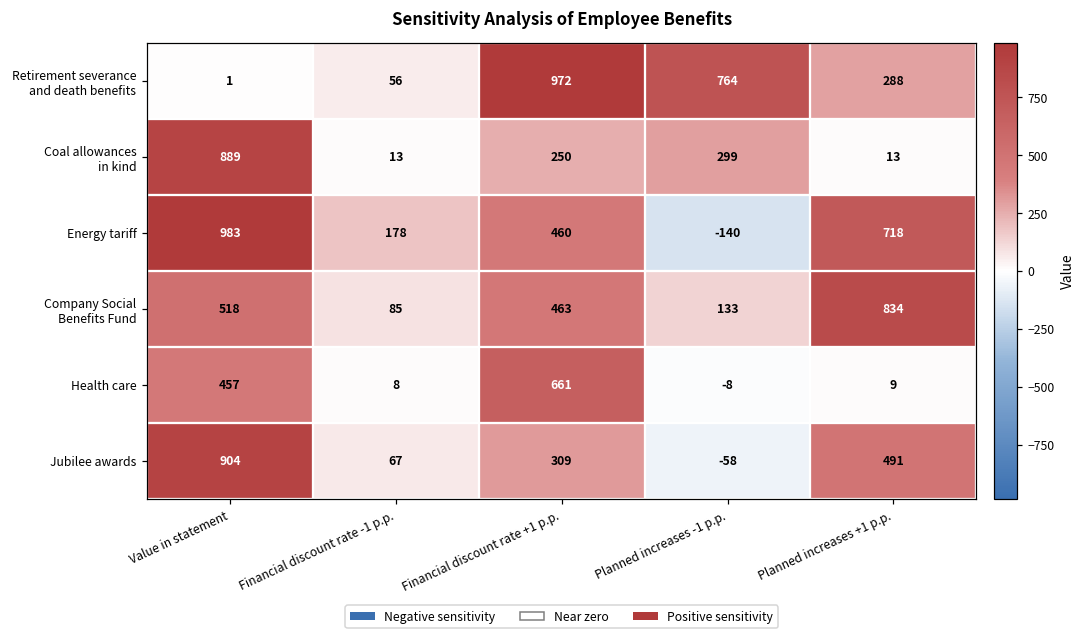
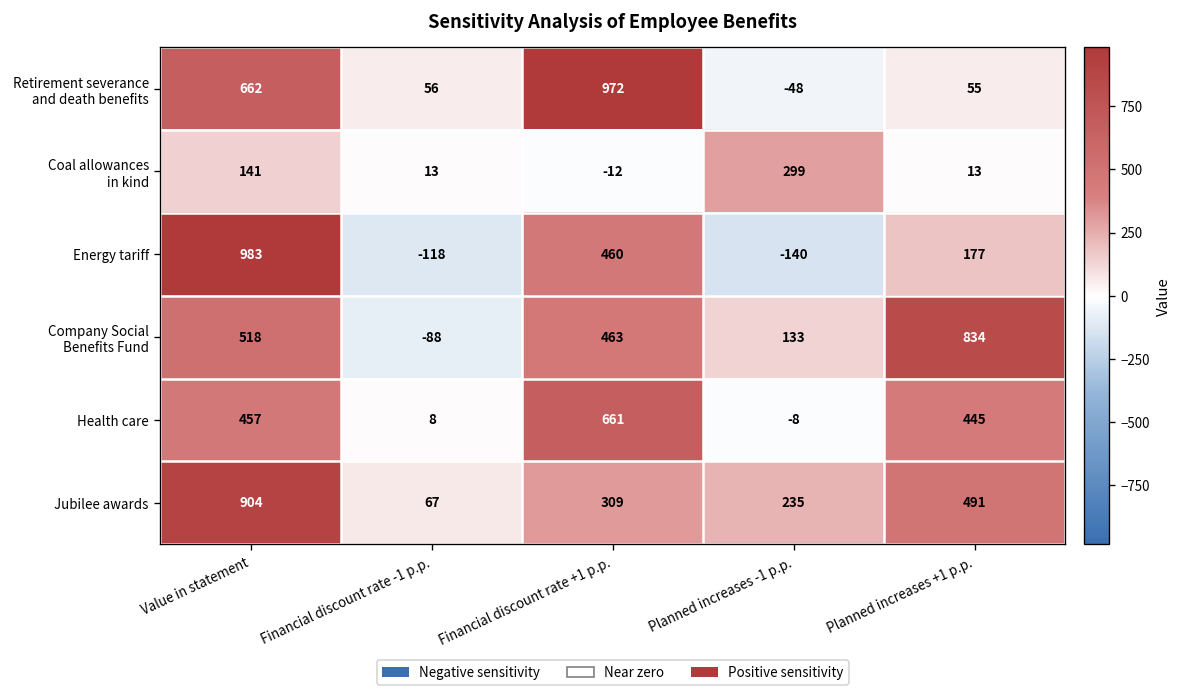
  {
    "Retirement severance and death benefits": {
-     "Value in statement": 1,
+     "Value in statement": 662,
      "Financial discount rate -1 p.p.": 56,
      "Financial discount rate +1 p.p.": 972,
-     "Planned increases -1 p.p.": 764,
-     "Planned increases +1 p.p.": 288
+     "Planned increases -1 p.p.": -48,
+     "Planned increases +1 p.p.": 55
    },
    "Coal allowances in kind": {
-     "Value in statement": 889,
+     "Value in statement": 141,
      "Financial discount rate -1 p.p.": 13,
-     "Financial discount rate +1 p.p.": 250,
+     "Financial discount rate +1 p.p.": -12,
      "Planned increases -1 p.p.": 299,
      "Planned increases +1 p.p.": 13
    },
    "Energy tariff": {
      "Value in statement": 983,
-     "Financial discount rate -1 p.p.": 178,
+     "Financial discount rate -1 p.p.": -118,
      "Financial discount rate +1 p.p.": 460,
      "Planned increases -1 p.p.": -140,
-     "Planned increases +1 p.p.": 718
+     "Planned increases +1 p.p.": 177
    },
    "Company Social Benefits Fund": {
      "Value in statement": 518,
-     "Financial discount rate -1 p.p.": 85,
+     "Financial discount rate -1 p.p.": -88,
      "Financial discount rate +1 p.p.": 463,
      "Planned increases -1 p.p.": 133,
      "Planned increases +1 p.p.": 834
    },
    "Health care": {
      "Value in statement": 457,
      "Financial discount rate -1 p.p.": 8,
      "Financial discount rate +1 p.p.": 661,
      "Planned increases -1 p.p.": -8,
-     "Planned increases +1 p.p.": 9
+     "Planned increases +1 p.p.": 445
    },
    "Jubilee awards": {
      "Value in statement": 904,
      "Financial discount rate -1 p.p.": 67,
      "Financial discount rate +1 p.p.": 309,
-     "Planned increases -1 p.p.": -58,
+     "Planned increases -1 p.p.": 235,
      "Planned increases +1 p.p.": 491
    }
  }
